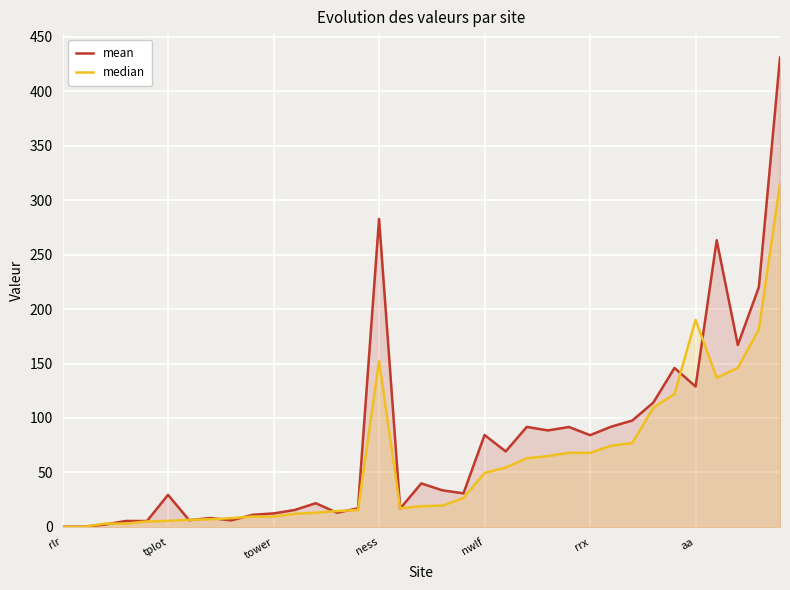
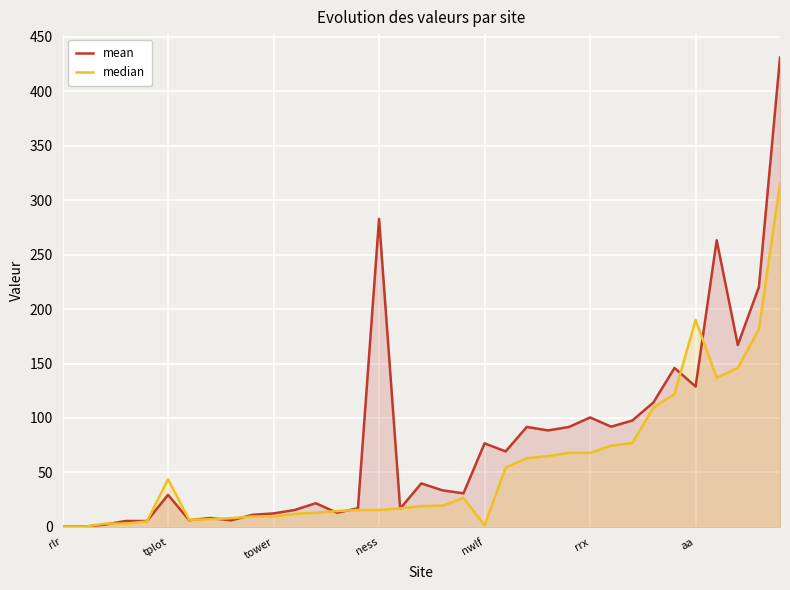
  {
    "mean": {
      "tplot": 29,
      "tower": 12,
      "ness": 283,
-     "nwlf": 84,
-     "rrx": 84,
+     "nwlf": 77,
+     "rrx": 101,
      "aa": 129
    },
    "median": {
-     "tplot": 6,
+     "tplot": 44,
      "tower": 10,
-     "ness": 152,
-     "nwlf": 50,
+     "ness": 16,
+     "nwlf": 2,
      "rrx": 68,
      "aa": 190
    }
  }
